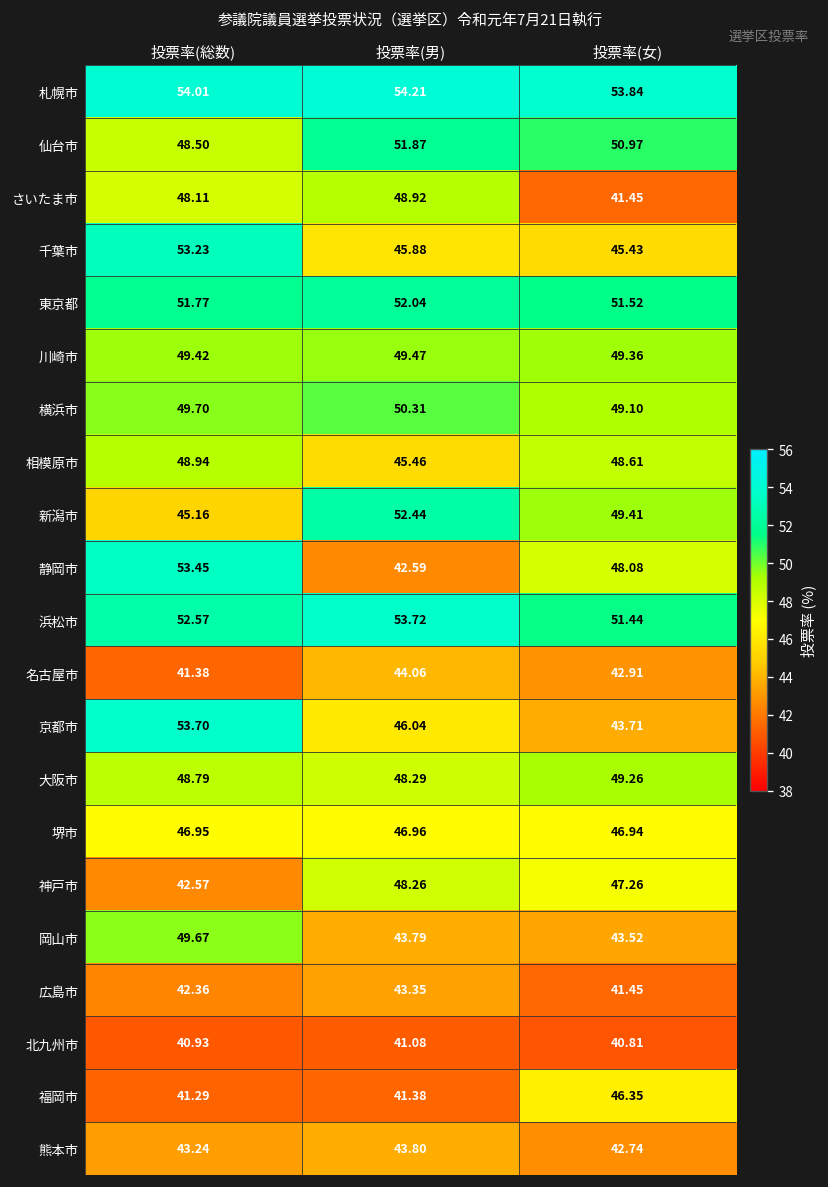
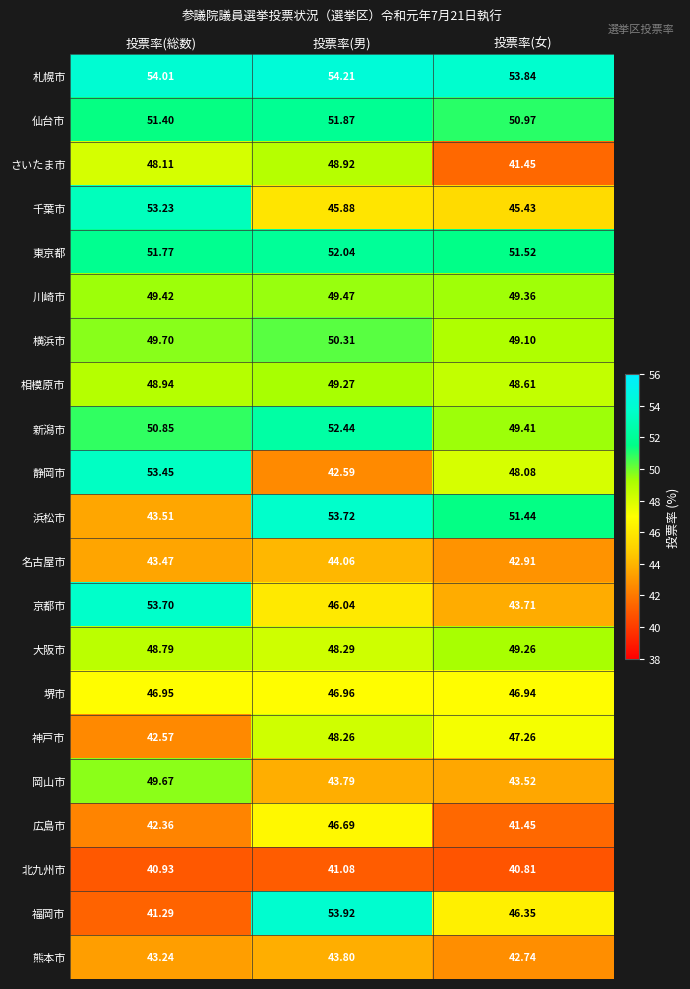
  {
    "札幌市": {
      "投票率(総数)": 54.01,
      "投票率(男)": 54.21,
      "投票率(女)": 53.84
    },
    "仙台市": {
-     "投票率(総数)": 48.50,
+     "投票率(総数)": 51.40,
      "投票率(男)": 51.87,
      "投票率(女)": 50.97
    },
    "さいたま市": {
      "投票率(総数)": 48.11,
      "投票率(男)": 48.92,
      "投票率(女)": 41.45
    },
    "千葉市": {
      "投票率(総数)": 53.23,
      "投票率(男)": 45.88,
      "投票率(女)": 45.43
    },
    "東京都": {
      "投票率(総数)": 51.77,
      "投票率(男)": 52.04,
      "投票率(女)": 51.52
    },
    "川崎市": {
      "投票率(総数)": 49.42,
      "投票率(男)": 49.47,
      "投票率(女)": 49.36
    },
    "横浜市": {
      "投票率(総数)": 49.70,
      "投票率(男)": 50.31,
      "投票率(女)": 49.10
    },
    "相模原市": {
      "投票率(総数)": 48.94,
-     "投票率(男)": 45.46,
+     "投票率(男)": 49.27,
      "投票率(女)": 48.61
    },
    "新潟市": {
-     "投票率(総数)": 45.16,
+     "投票率(総数)": 50.85,
      "投票率(男)": 52.44,
      "投票率(女)": 49.41
    },
    "静岡市": {
      "投票率(総数)": 53.45,
      "投票率(男)": 42.59,
      "投票率(女)": 48.08
    },
    "浜松市": {
-     "投票率(総数)": 52.57,
+     "投票率(総数)": 43.51,
      "投票率(男)": 53.72,
      "投票率(女)": 51.44
    },
    "名古屋市": {
-     "投票率(総数)": 41.38,
+     "投票率(総数)": 43.47,
      "投票率(男)": 44.06,
      "投票率(女)": 42.91
    },
    "京都市": {
      "投票率(総数)": 53.70,
      "投票率(男)": 46.04,
      "投票率(女)": 43.71
    },
    "大阪市": {
      "投票率(総数)": 48.79,
      "投票率(男)": 48.29,
      "投票率(女)": 49.26
    },
    "堺市": {
      "投票率(総数)": 46.95,
      "投票率(男)": 46.96,
      "投票率(女)": 46.94
    },
    "神戸市": {
      "投票率(総数)": 42.57,
      "投票率(男)": 48.26,
      "投票率(女)": 47.26
    },
    "岡山市": {
      "投票率(総数)": 49.67,
      "投票率(男)": 43.79,
      "投票率(女)": 43.52
    },
    "広島市": {
      "投票率(総数)": 42.36,
-     "投票率(男)": 43.35,
+     "投票率(男)": 46.69,
      "投票率(女)": 41.45
    },
    "北九州市": {
      "投票率(総数)": 40.93,
      "投票率(男)": 41.08,
      "投票率(女)": 40.81
    },
    "福岡市": {
      "投票率(総数)": 41.29,
-     "投票率(男)": 41.38,
+     "投票率(男)": 53.92,
      "投票率(女)": 46.35
    },
    "熊本市": {
      "投票率(総数)": 43.24,
      "投票率(男)": 43.80,
      "投票率(女)": 42.74
    }
  }
